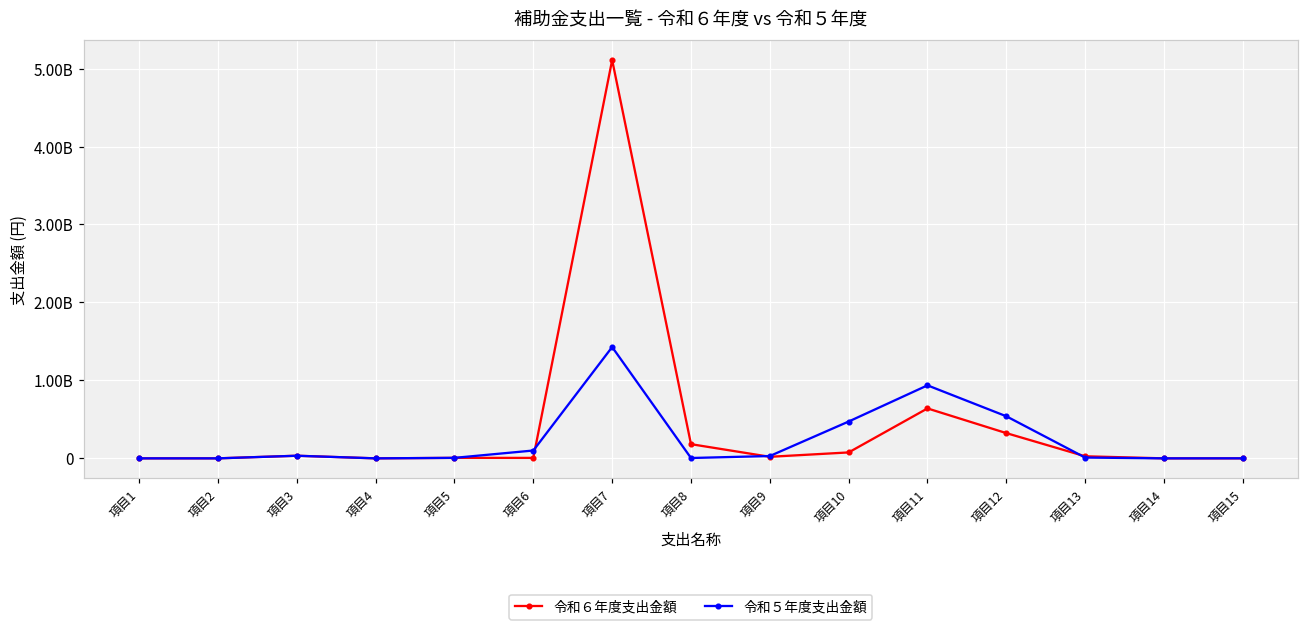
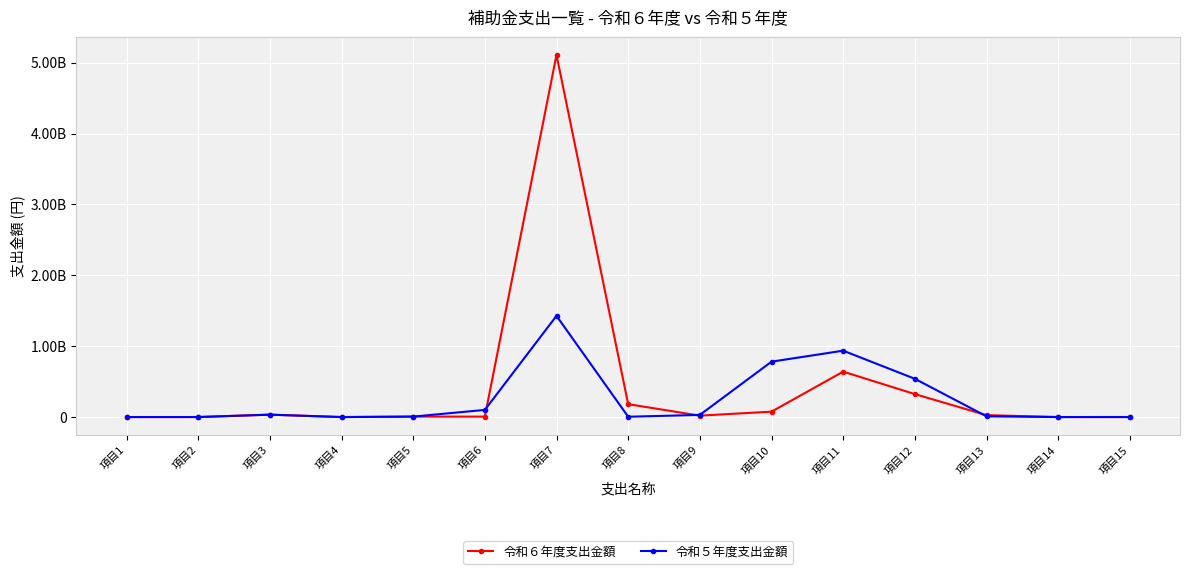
  {
    "令和６年度支出金額": {
      "項目6": 0,
      "項目7": 5100000000,
      "項目8": 200000000,
      "項目10": 100000000,
      "項目11": 600000000,
      "項目12": 300000000
    },
    "令和５年度支出金額": {
      "項目6": 100000000,
      "項目7": 1400000000,
      "項目8": 0,
-     "項目10": 500000000,
+     "項目10": 800000000,
      "項目11": 900000000,
      "項目12": 500000000
    }
  }
